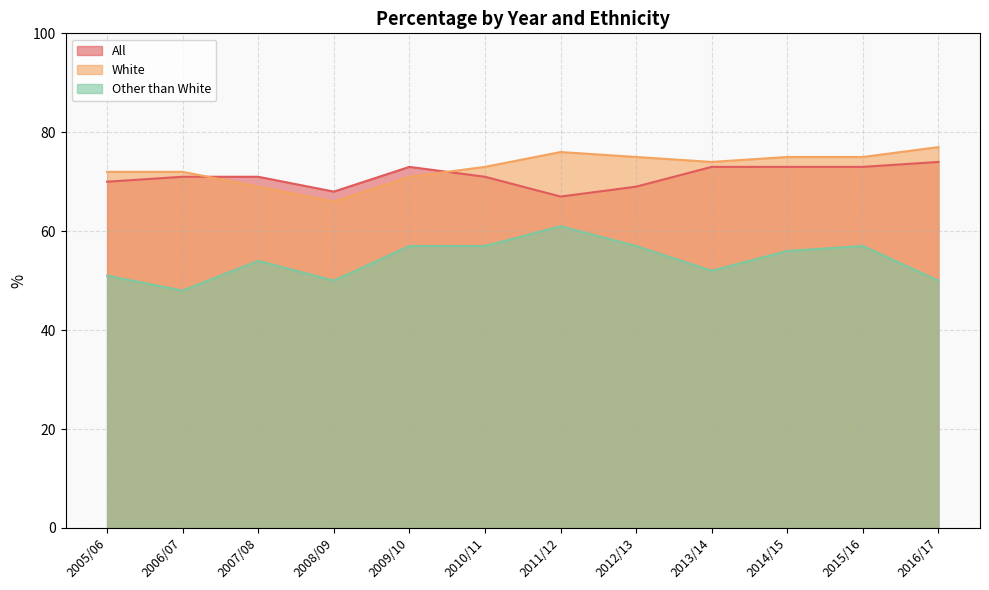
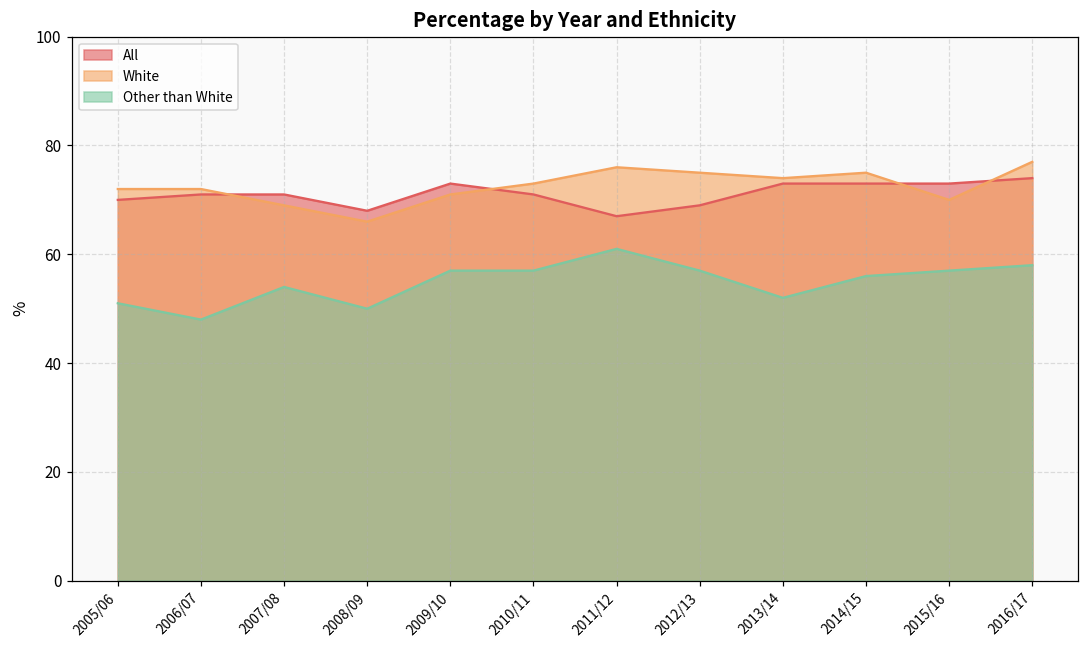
  {
    "All": {
      "2005/06": 70,
      "2006/07": 71,
      "2007/08": 71,
      "2008/09": 68,
      "2009/10": 73,
      "2010/11": 71,
      "2011/12": 67,
      "2012/13": 69,
      "2013/14": 73,
      "2014/15": 73,
      "2015/16": 73,
      "2016/17": 74
    },
    "White": {
      "2005/06": 72,
      "2006/07": 72,
      "2007/08": 69,
      "2008/09": 66,
      "2009/10": 71,
      "2010/11": 73,
      "2011/12": 76,
      "2012/13": 75,
      "2013/14": 74,
      "2014/15": 75,
-     "2015/16": 75,
+     "2015/16": 70,
      "2016/17": 77
    },
    "Other than White": {
      "2005/06": 51,
      "2006/07": 48,
      "2007/08": 54,
      "2008/09": 50,
      "2009/10": 57,
      "2010/11": 57,
      "2011/12": 61,
      "2012/13": 57,
      "2013/14": 52,
      "2014/15": 56,
      "2015/16": 57,
-     "2016/17": 50
+     "2016/17": 58
    }
  }
